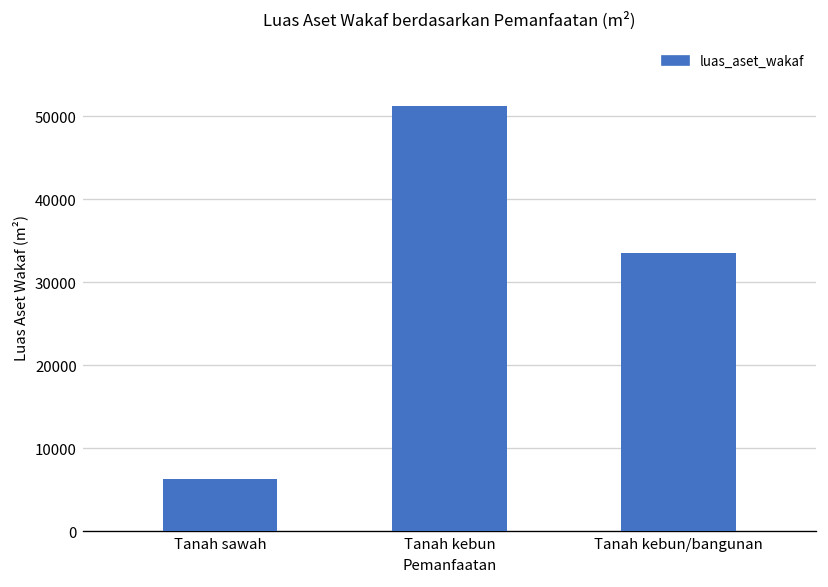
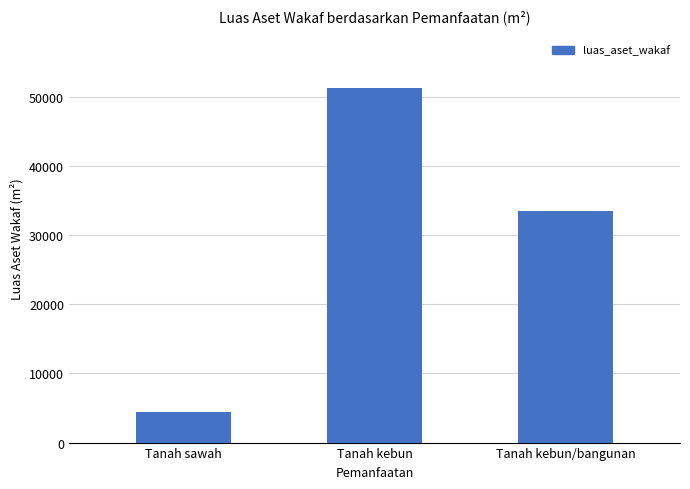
  {
-   "Tanah sawah": 6000,
+   "Tanah sawah": 4000,
    "Tanah kebun": 51000,
    "Tanah kebun/bangunan": 34000
  }
